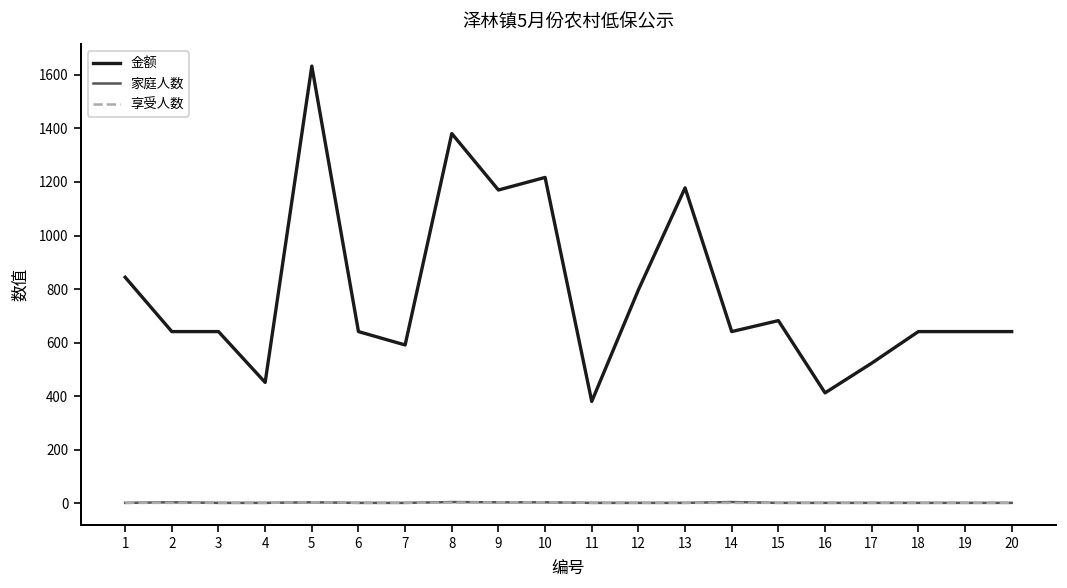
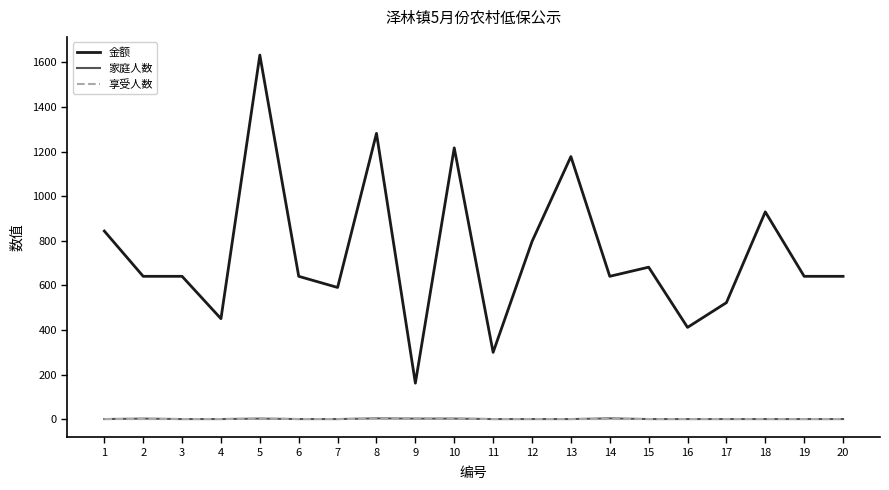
  {
    "金额": {
      "1": 840,
      "2": 640,
      "3": 640,
      "4": 450,
      "5": 1630,
      "6": 640,
      "7": 590,
-     "8": 1380,
-     "9": 1170,
+     "8": 1280,
+     "9": 160,
      "10": 1220,
-     "11": 380,
+     "11": 300,
      "12": 800,
      "13": 1180,
      "14": 640,
      "15": 680,
      "16": 410,
      "17": 520,
-     "18": 640,
+     "18": 930,
      "19": 640,
      "20": 640
    }
  }
